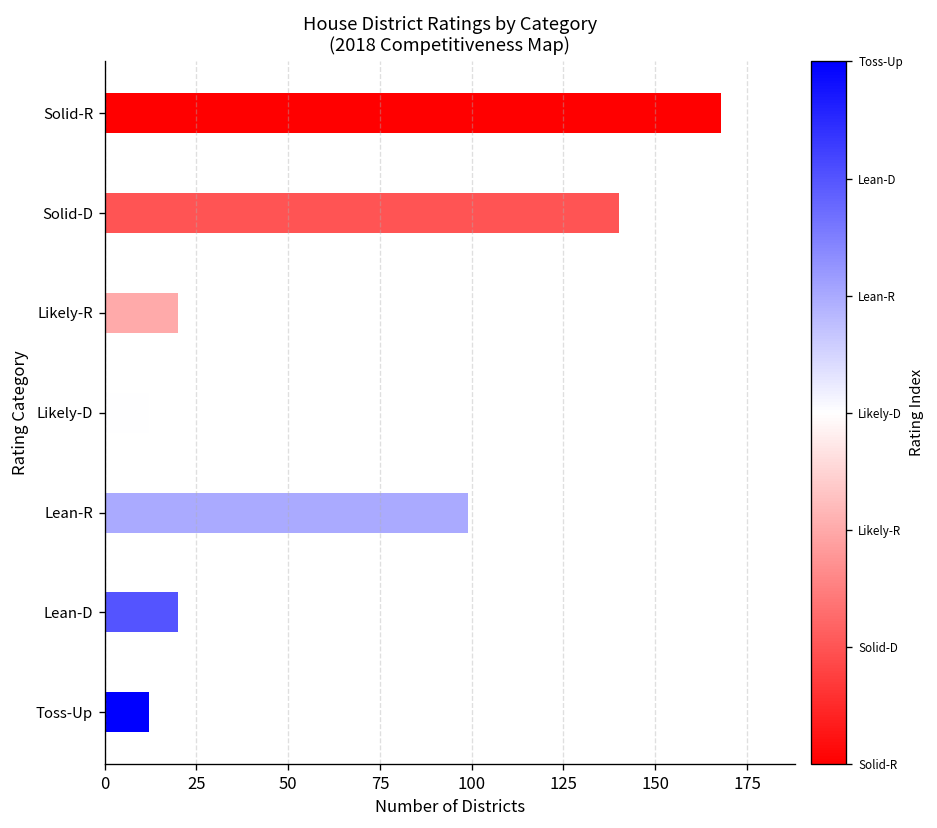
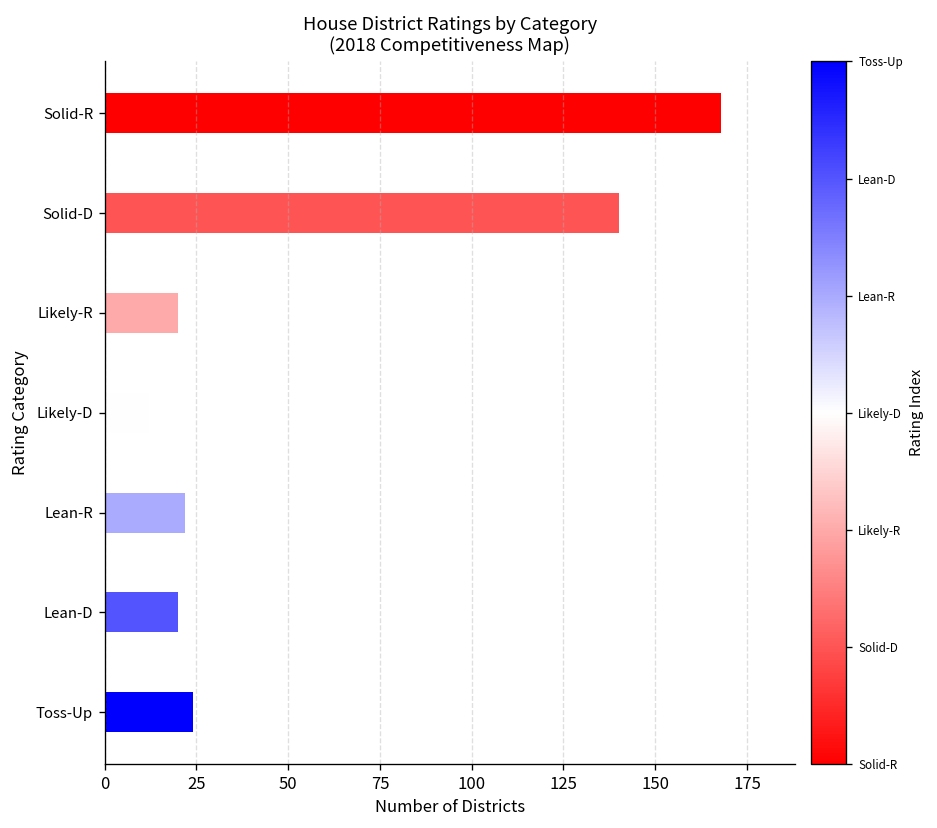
  {
    "Solid-R": 168,
    "Solid-D": 140,
    "Likely-R": 20,
    "Likely-D": 12,
-   "Lean-R": 99,
+   "Lean-R": 22,
    "Lean-D": 20,
-   "Toss-Up": 12
+   "Toss-Up": 24
  }
